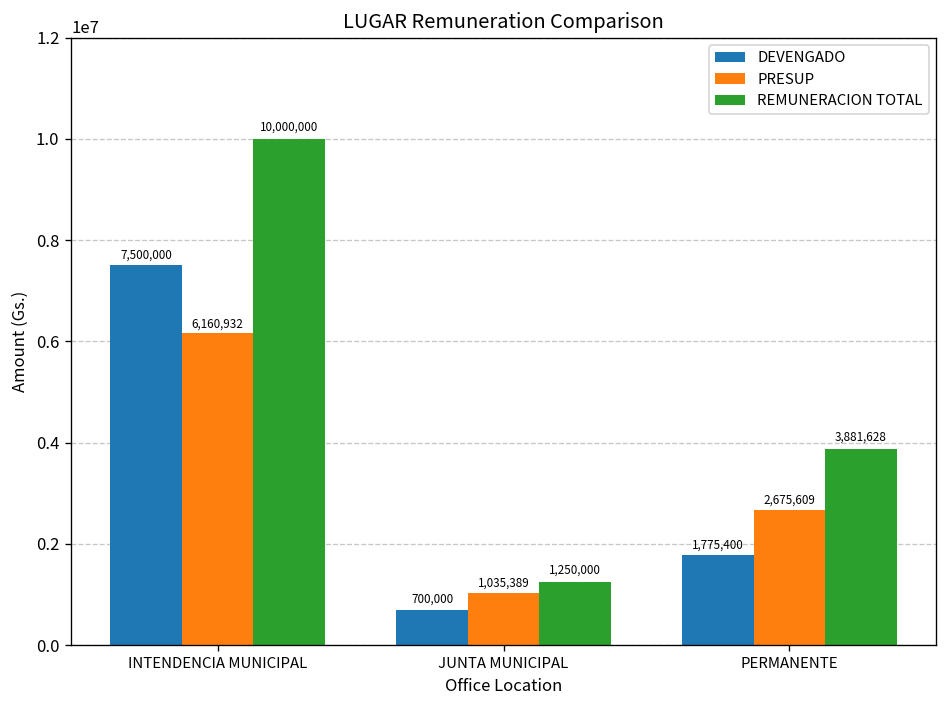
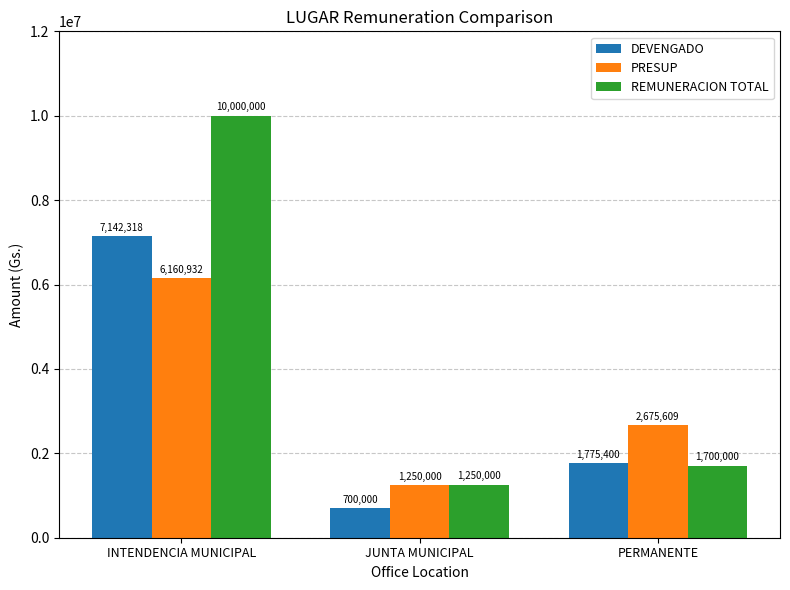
  {
    "DEVENGADO": {
-     "INTENDENCIA MUNICIPAL": "7,500,000",
+     "INTENDENCIA MUNICIPAL": "7,142,318",
      "JUNTA MUNICIPAL": "700,000",
      "PERMANENTE": "1,775,400"
    },
    "PRESUP": {
      "INTENDENCIA MUNICIPAL": "6,160,932",
-     "JUNTA MUNICIPAL": "1,035,389",
+     "JUNTA MUNICIPAL": "1,250,000",
      "PERMANENTE": "2,675,609"
    },
    "REMUNERACION TOTAL": {
      "INTENDENCIA MUNICIPAL": "10,000,000",
      "JUNTA MUNICIPAL": "1,250,000",
-     "PERMANENTE": "3,881,628"
+     "PERMANENTE": "1,700,000"
    }
  }
